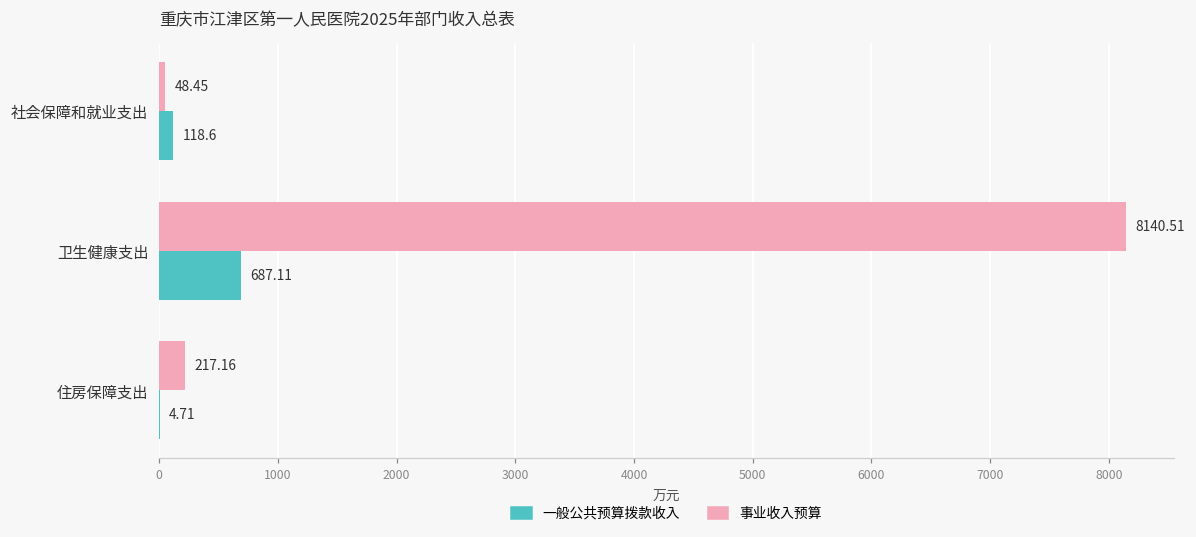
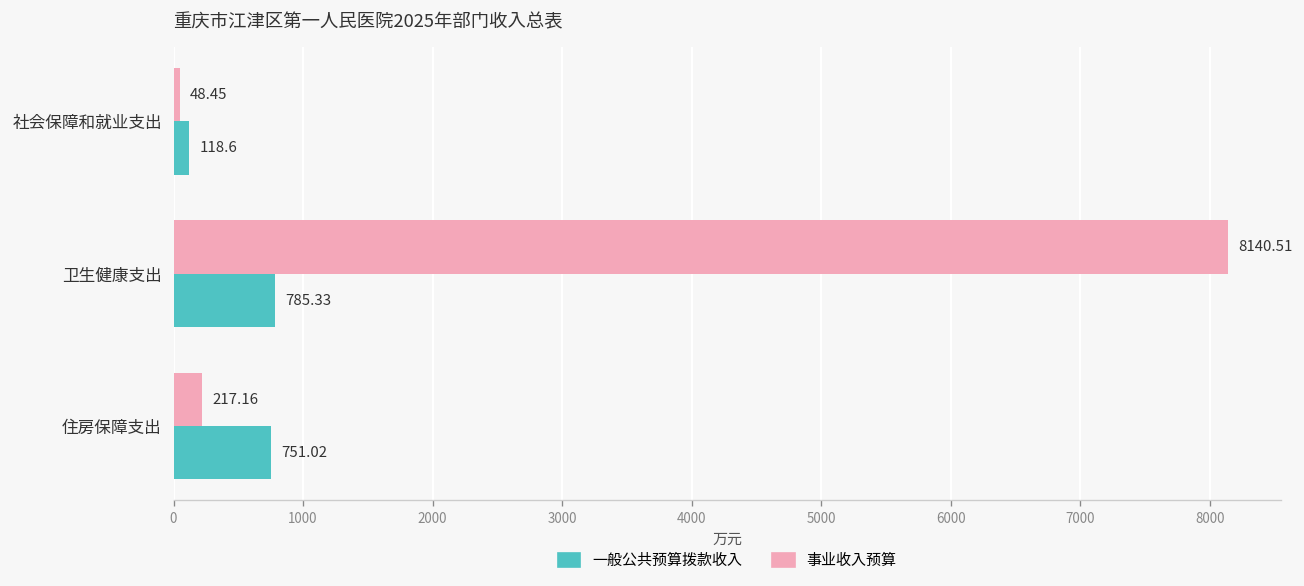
  {
    "一般公共预算拨款收入": {
      "社会保障和就业支出": 118.6,
-     "卫生健康支出": 687.11,
-     "住房保障支出": 4.71
+     "卫生健康支出": 785.33,
+     "住房保障支出": 751.02
    },
    "事业收入预算": {
      "社会保障和就业支出": 48.45,
      "卫生健康支出": 8140.51,
      "住房保障支出": 217.16
    }
  }
